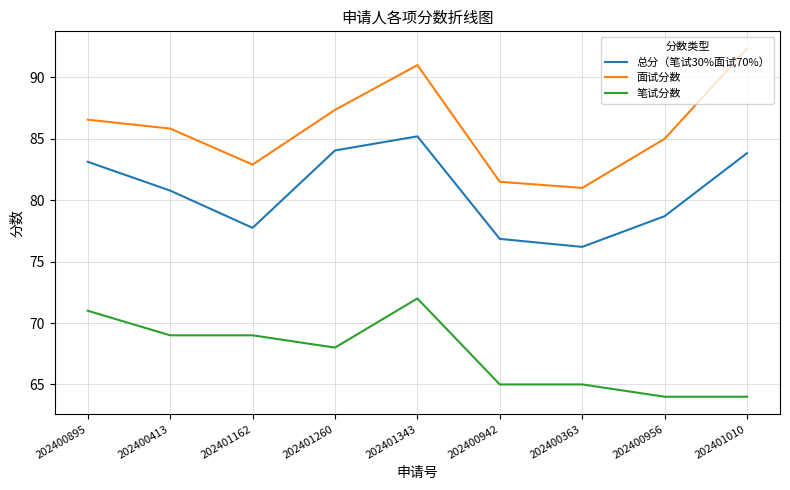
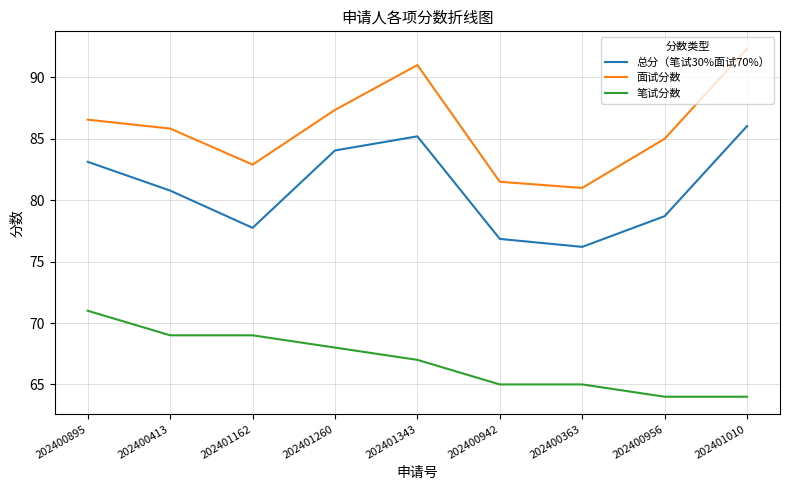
  {
    "总分（笔试30%面试70%）": {
      "202400895": 83.1,
      "202400413": 80.8,
      "202401162": 77.8,
      "202401260": 84.1,
      "202401343": 85.2,
      "202400942": 76.9,
      "202400363": 76.2,
      "202400956": 78.7,
-     "202401010": 83.8
+     "202401010": 86.0
    },
    "面试分数": {
      "202400895": 86.6,
      "202400413": 85.8,
      "202401162": 82.9,
      "202401260": 87.4,
      "202401343": 91.0,
      "202400942": 81.5,
      "202400363": 81.0,
      "202400956": 85.0
    },
    "笔试分数": {
      "202400895": 71,
      "202400413": 69,
      "202401162": 69,
      "202401260": 68,
-     "202401343": 72,
+     "202401343": 67,
      "202400942": 65,
      "202400363": 65,
      "202400956": 64,
      "202401010": 64
    }
  }
